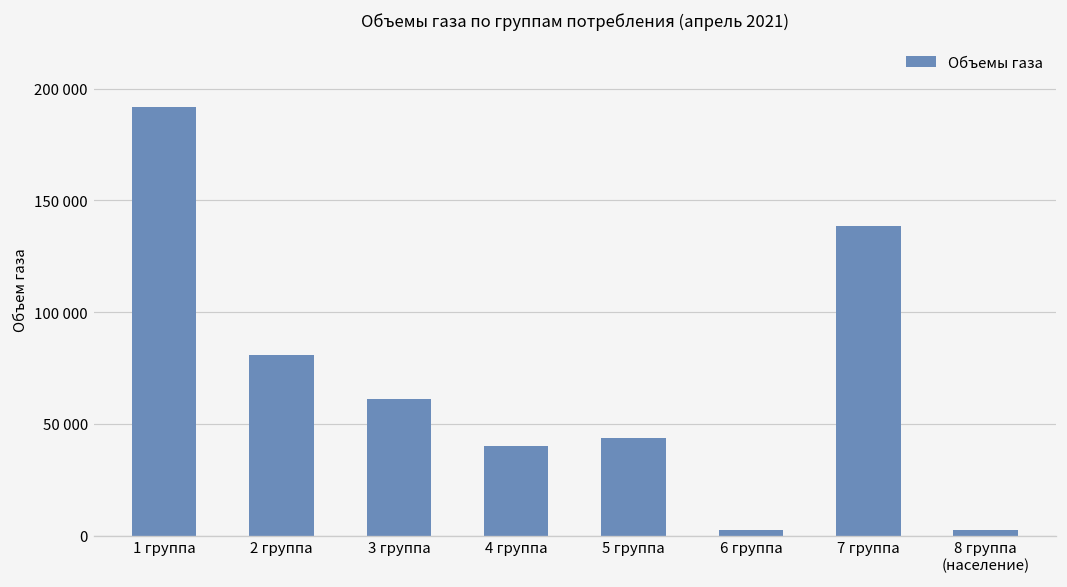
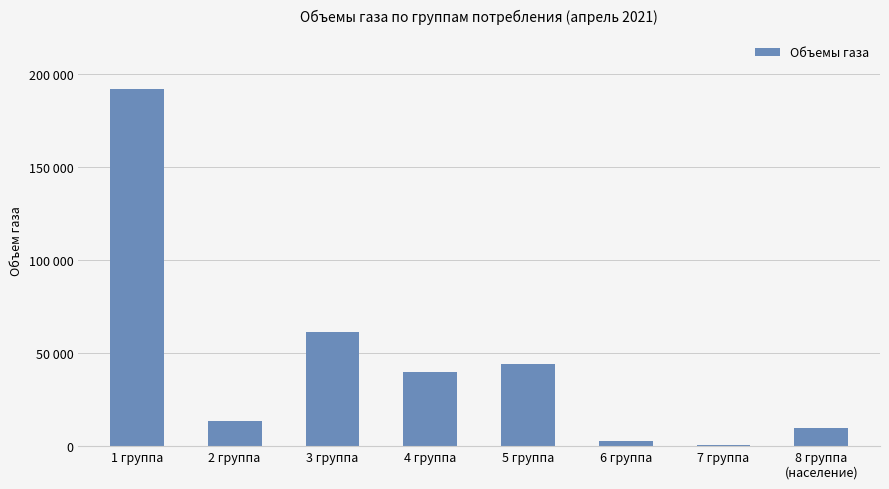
  {
    "1 группа": 192000,
-   "2 группа": 81000,
+   "2 группа": 14000,
    "3 группа": 61000,
    "4 группа": 40000,
    "5 группа": 44000,
    "6 группа": 3000,
-   "7 группа": 139000,
-   "8 группа (население)": 2000
+   "7 группа": 0,
+   "8 группа (население)": 10000
  }
